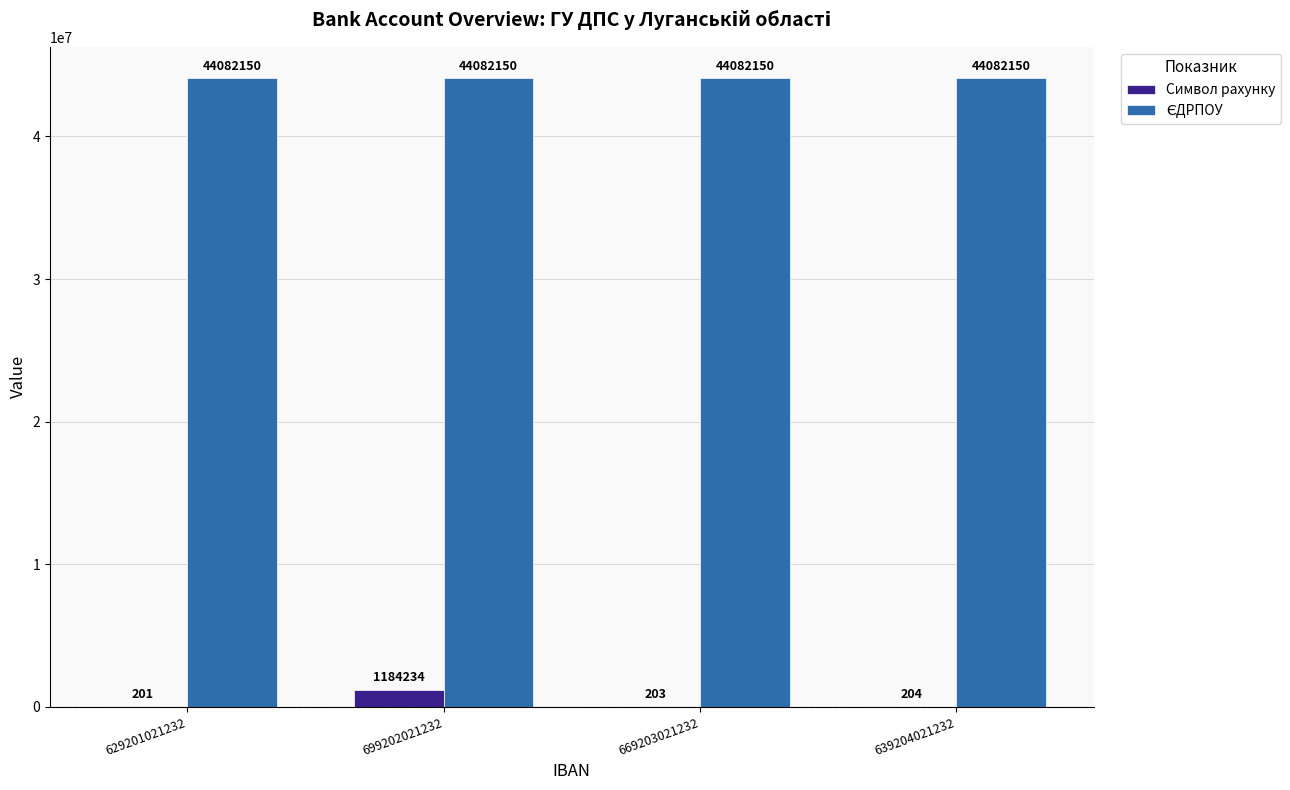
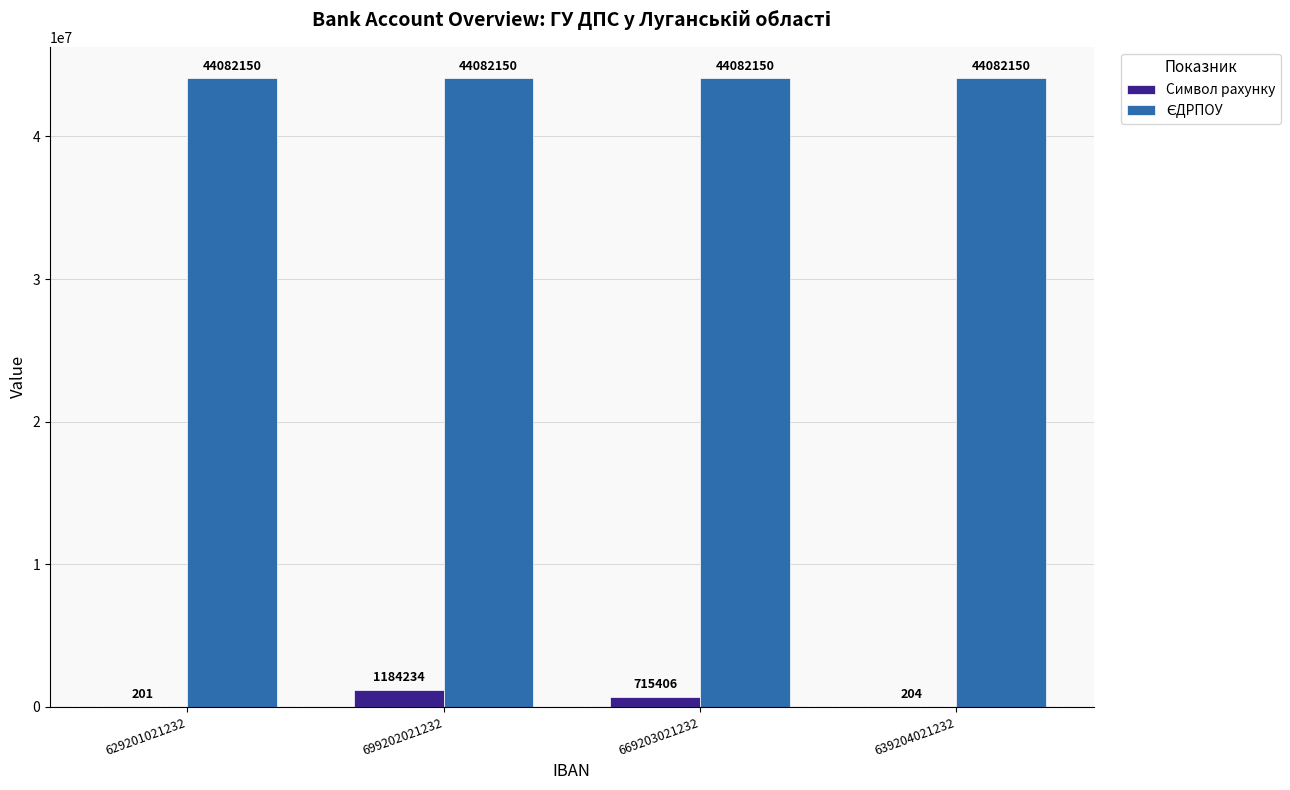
  {
    "Символ рахунку": {
      "629201021232": 201,
      "699202021232": 1184234,
-     "669203021232": 203,
+     "669203021232": 715406,
      "639204021232": 204
    },
    "ЄДРПОУ": {
      "629201021232": 44082150,
      "699202021232": 44082150,
      "669203021232": 44082150,
      "639204021232": 44082150
    }
  }
